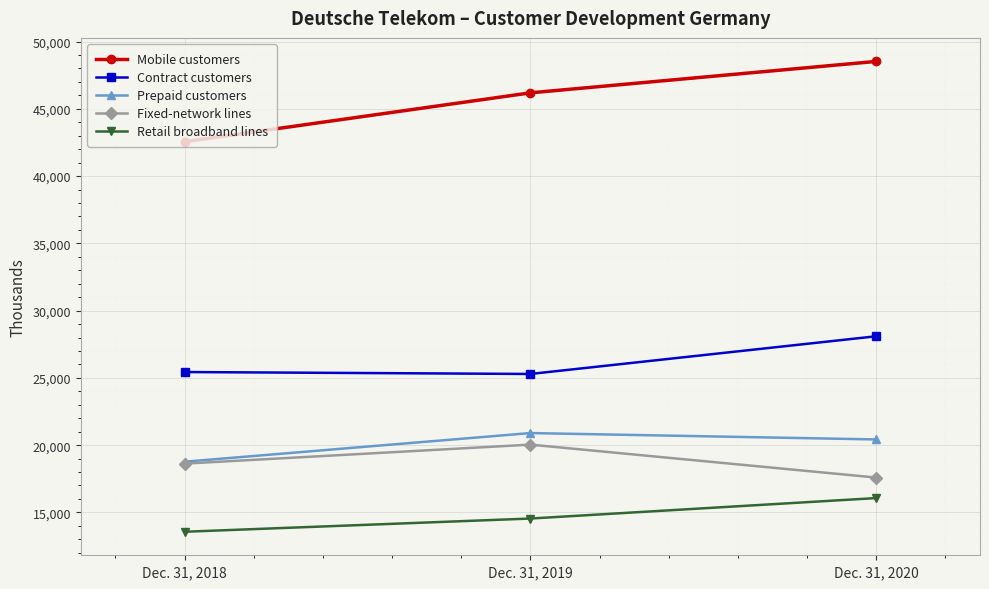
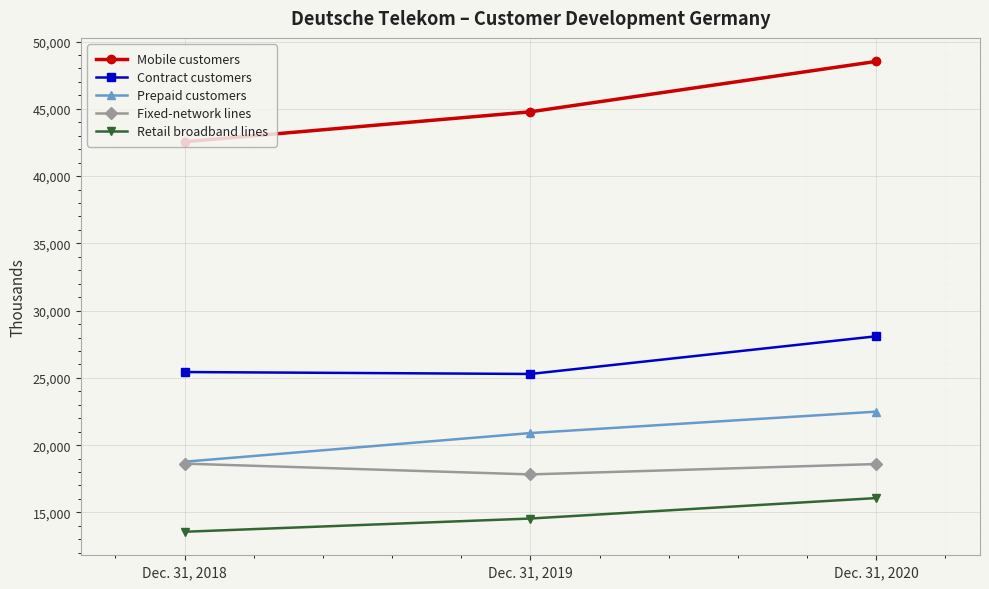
  {
    "Mobile customers": {
-     "Dec. 31, 2019": "46,200",
+     "Dec. 31, 2019": "44,800",
      "Dec. 31, 2020": "48,500"
    },
    "Contract customers": {
      "Dec. 31, 2018": "25,400",
      "Dec. 31, 2019": "25,300",
      "Dec. 31, 2020": "28,100"
    },
    "Prepaid customers": {
      "Dec. 31, 2019": "20,900",
-     "Dec. 31, 2020": "20,400"
+     "Dec. 31, 2020": "22,500"
    },
    "Fixed-network lines": {
-     "Dec. 31, 2019": "20,000",
-     "Dec. 31, 2020": "17,600"
+     "Dec. 31, 2019": "17,800",
+     "Dec. 31, 2020": "18,600"
    },
    "Retail broadband lines": {
      "Dec. 31, 2018": "13,600",
      "Dec. 31, 2019": "14,500",
      "Dec. 31, 2020": "16,100"
    }
  }
